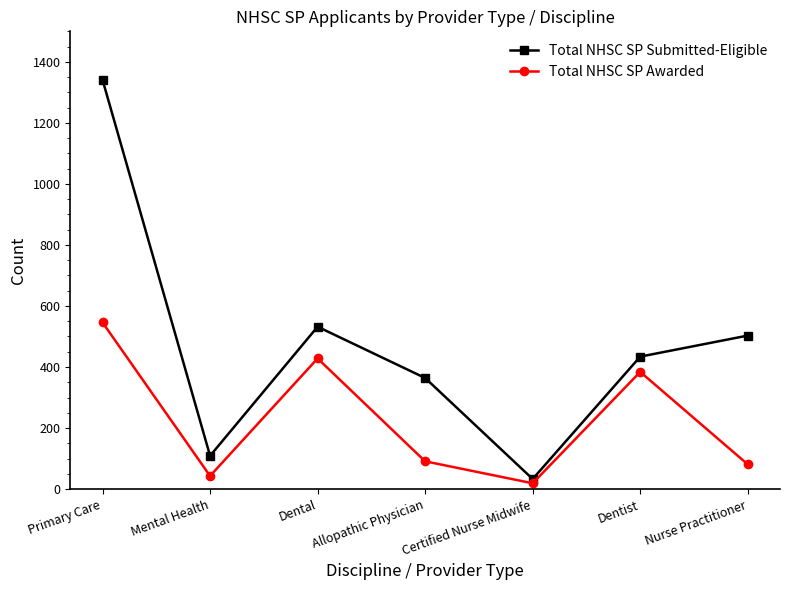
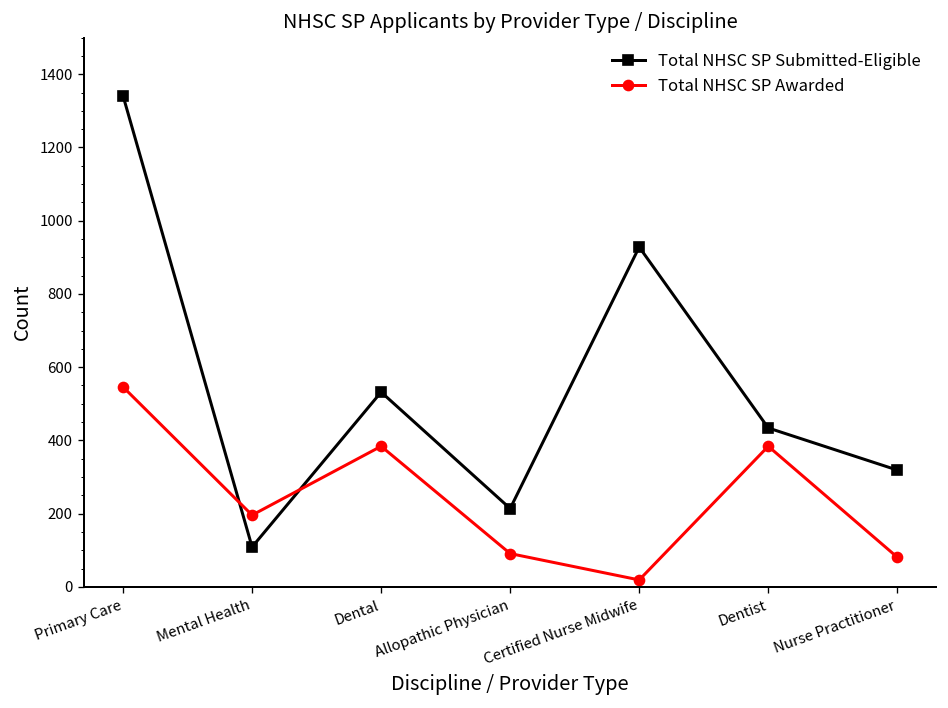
  {
    "Total NHSC SP Submitted-Eligible": {
      "Primary Care": 1340,
      "Mental Health": 110,
      "Dental": 530,
-     "Allopathic Physician": 360,
-     "Certified Nurse Midwife": 30,
+     "Allopathic Physician": 210,
+     "Certified Nurse Midwife": 930,
      "Dentist": 430,
-     "Nurse Practitioner": 500
+     "Nurse Practitioner": 320
    },
    "Total NHSC SP Awarded": {
      "Primary Care": 550,
-     "Mental Health": 40,
-     "Dental": 430,
+     "Mental Health": 200,
+     "Dental": 380,
      "Allopathic Physician": 90,
      "Certified Nurse Midwife": 20,
      "Dentist": 380,
      "Nurse Practitioner": 80
    }
  }
